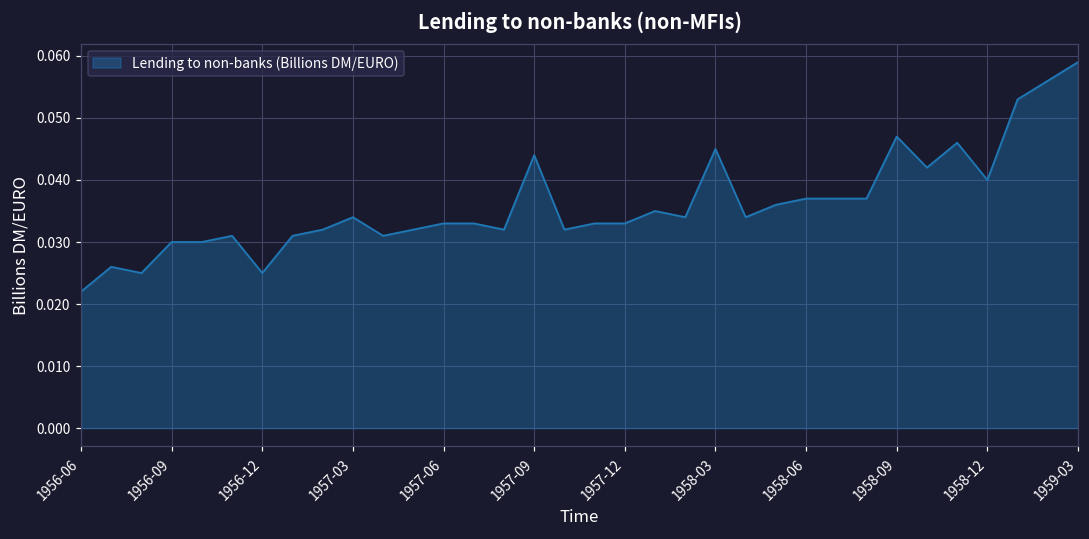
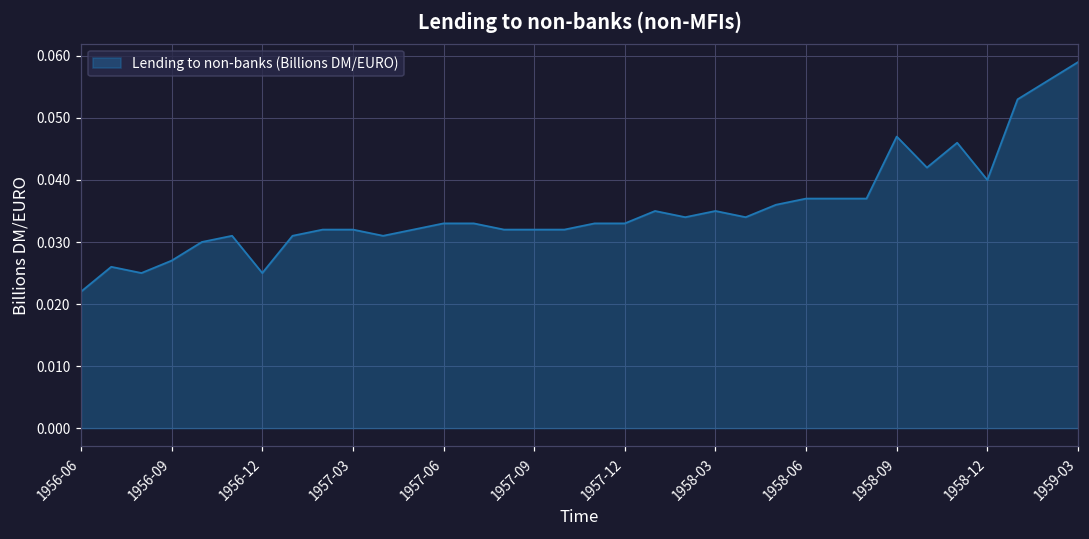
  {
    "1956-06": 0.022,
-   "1956-09": 0.030,
+   "1956-09": 0.027,
    "1956-12": 0.025,
-   "1957-03": 0.034,
+   "1957-03": 0.032,
    "1957-06": 0.033,
-   "1957-09": 0.044,
+   "1957-09": 0.032,
    "1957-12": 0.033,
-   "1958-03": 0.045,
+   "1958-03": 0.035,
    "1958-06": 0.037,
    "1958-09": 0.047,
    "1958-12": 0.040,
    "1959-03": 0.059
  }
